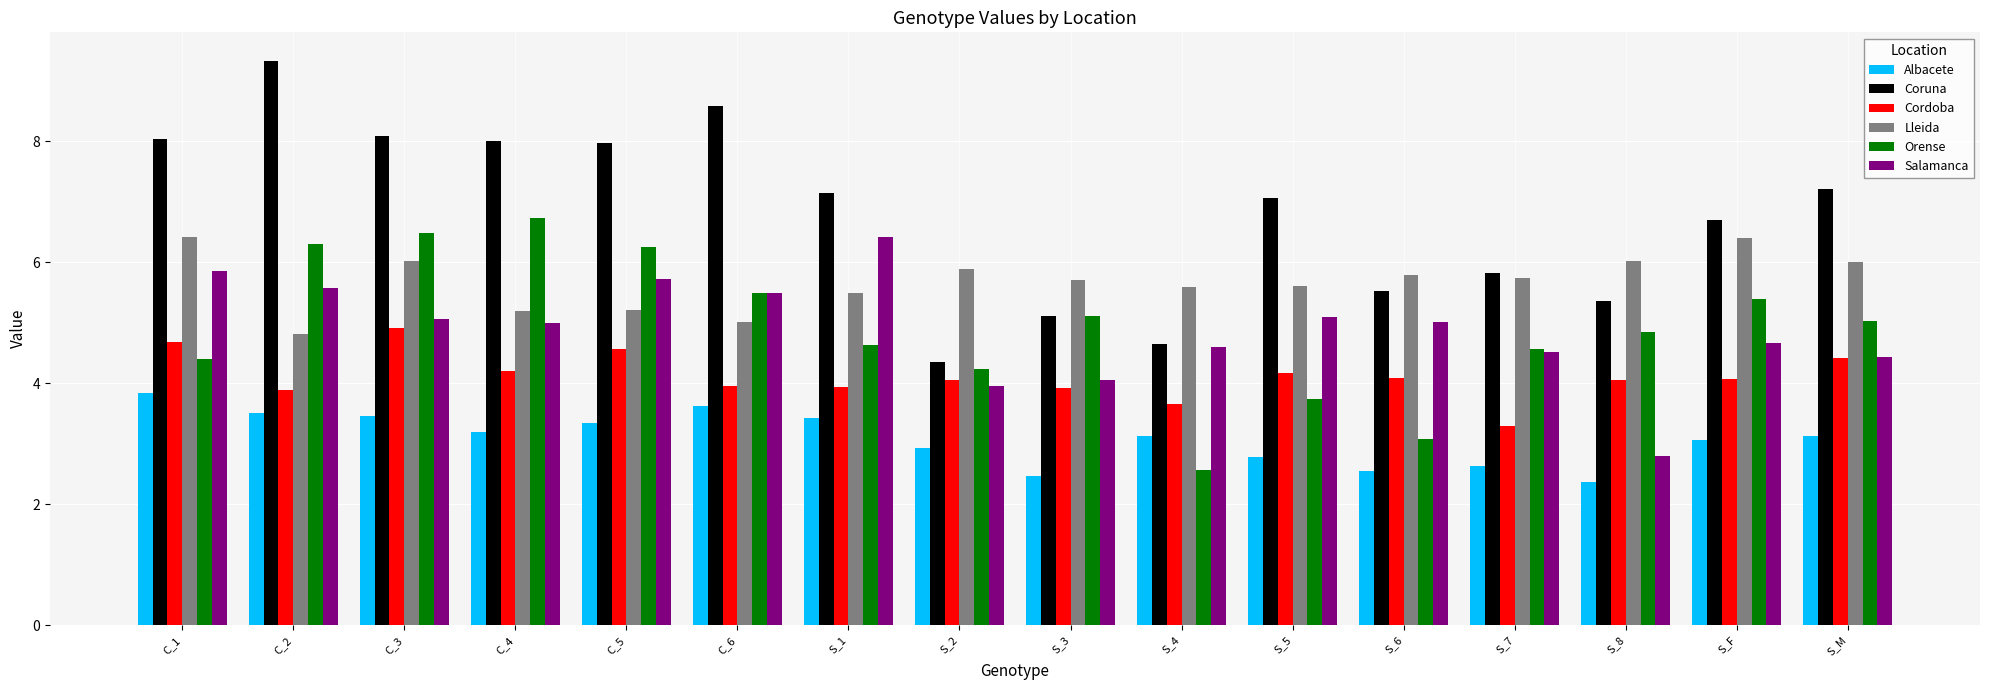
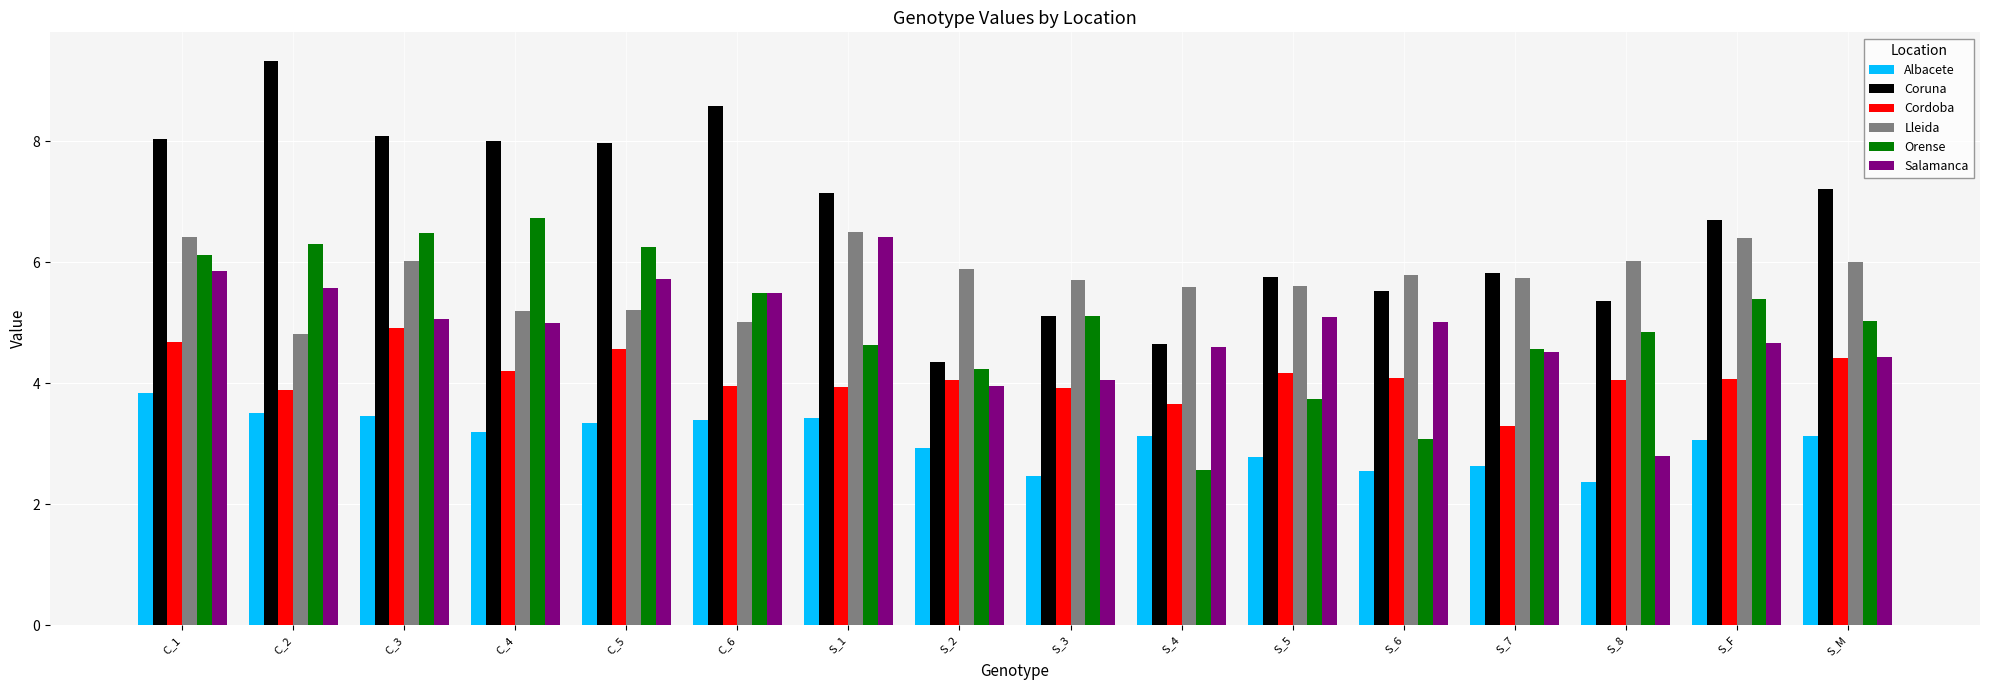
  {
    "Albacete": {
      "C_1": 3.8,
      "C_2": 3.5,
      "C_3": 3.5,
      "C_4": 3.2,
      "C_5": 3.3,
-     "C_6": 3.6,
+     "C_6": 3.4,
      "S_1": 3.4,
      "S_2": 2.9,
      "S_3": 2.5,
      "S_4": 3.1,
      "S_5": 2.8,
      "S_6": 2.5,
      "S_7": 2.6,
      "S_8": 2.4,
      "S_F": 3.1,
      "S_M": 3.1
    },
    "Coruna": {
      "C_1": 8.0,
      "C_2": 9.3,
      "C_3": 8.1,
      "C_4": 8.0,
      "C_5": 8.0,
      "C_6": 8.6,
      "S_1": 7.1,
      "S_2": 4.4,
      "S_3": 5.1,
      "S_4": 4.6,
-     "S_5": 7.1,
+     "S_5": 5.8,
      "S_6": 5.5,
      "S_7": 5.8,
      "S_8": 5.4,
      "S_F": 6.7,
      "S_M": 7.2
    },
    "Cordoba": {
      "C_1": 4.7,
      "C_2": 3.9,
      "C_3": 4.9,
      "C_4": 4.2,
      "C_5": 4.6,
      "C_6": 4.0,
      "S_1": 3.9,
      "S_2": 4.1,
      "S_3": 3.9,
      "S_4": 3.7,
      "S_5": 4.2,
      "S_6": 4.1,
      "S_7": 3.3,
      "S_8": 4.1,
      "S_F": 4.1,
      "S_M": 4.4
    },
    "Lleida": {
      "C_1": 6.4,
      "C_2": 4.8,
      "C_3": 6.0,
      "C_4": 5.2,
      "C_5": 5.2,
      "C_6": 5.0,
-     "S_1": 5.5,
+     "S_1": 6.5,
      "S_2": 5.9,
      "S_3": 5.7,
      "S_4": 5.6,
      "S_5": 5.6,
      "S_6": 5.8,
      "S_7": 5.7,
      "S_8": 6.0,
      "S_F": 6.4,
      "S_M": 6.0
    },
    "Orense": {
-     "C_1": 4.4,
+     "C_1": 6.1,
      "C_2": 6.3,
      "C_3": 6.5,
      "C_4": 6.7,
      "C_5": 6.3,
      "C_6": 5.5,
      "S_1": 4.6,
      "S_2": 4.2,
      "S_3": 5.1,
      "S_4": 2.6,
      "S_5": 3.7,
      "S_6": 3.1,
      "S_7": 4.6,
      "S_8": 4.8,
      "S_F": 5.4,
      "S_M": 5.0
    },
    "Salamanca": {
      "C_1": 5.9,
      "C_2": 5.6,
      "C_3": 5.1,
      "C_4": 5.0,
      "C_5": 5.7,
      "C_6": 5.5,
      "S_1": 6.4,
      "S_2": 3.9,
      "S_3": 4.0,
      "S_4": 4.6,
      "S_5": 5.1,
      "S_6": 5.0,
      "S_7": 4.5,
      "S_8": 2.8,
      "S_F": 4.7,
      "S_M": 4.4
    }
  }
